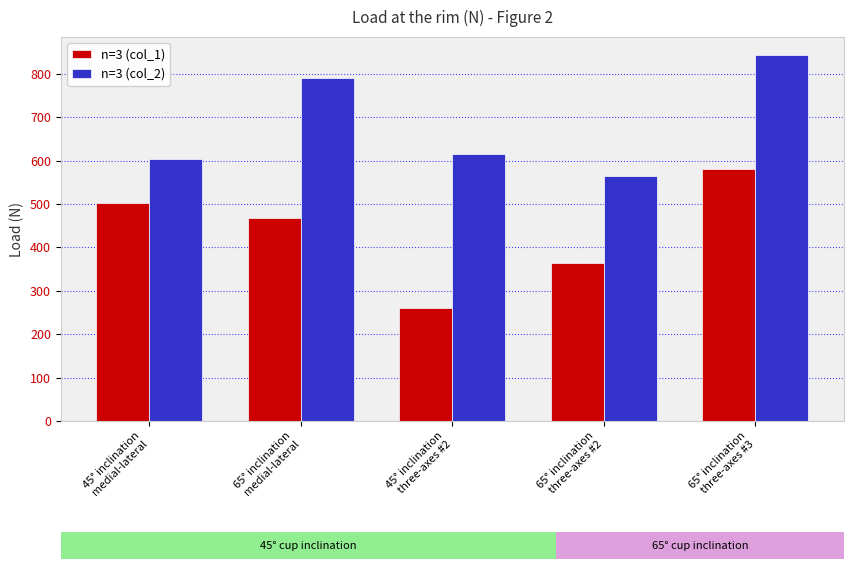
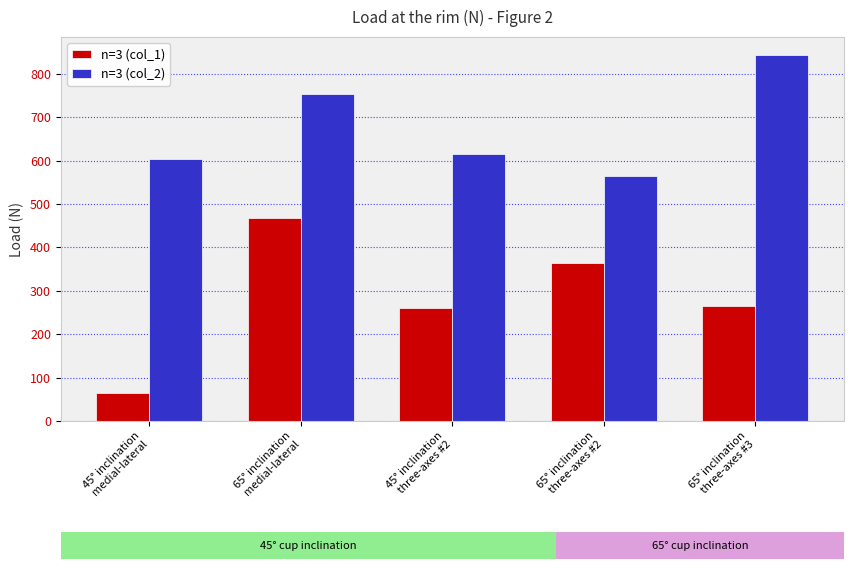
  {
    "n=3 (col_1)": {
-     "45° inclination medial-lateral": 500,
+     "45° inclination medial-lateral": 60,
      "65° inclination medial-lateral": 470,
      "45° inclination three-axes #2": 260,
      "65° inclination three-axes #2": 360,
-     "65° inclination three-axes #3": 580
+     "65° inclination three-axes #3": 270
    },
    "n=3 (col_2)": {
      "45° inclination medial-lateral": 600,
-     "65° inclination medial-lateral": 790,
+     "65° inclination medial-lateral": 750,
      "45° inclination three-axes #2": 610,
      "65° inclination three-axes #2": 560,
      "65° inclination three-axes #3": 840
    }
  }
